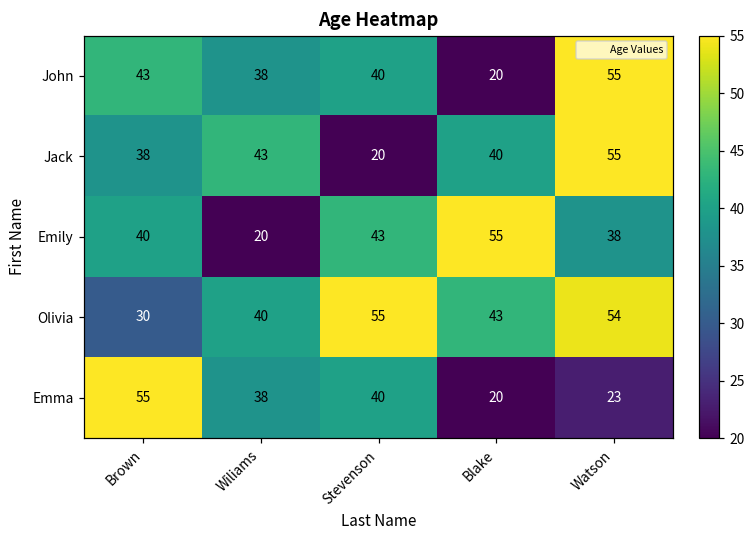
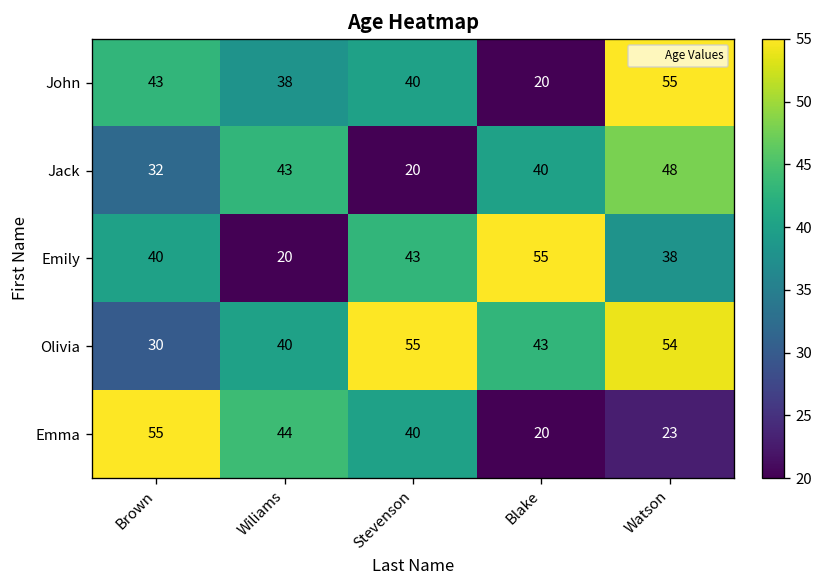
  {
    "John": {
      "Brown": 43,
      "Wiliams": 38,
      "Stevenson": 40,
      "Blake": 20,
      "Watson": 55
    },
    "Jack": {
-     "Brown": 38,
+     "Brown": 32,
      "Wiliams": 43,
      "Stevenson": 20,
      "Blake": 40,
-     "Watson": 55
+     "Watson": 48
    },
    "Emily": {
      "Brown": 40,
      "Wiliams": 20,
      "Stevenson": 43,
      "Blake": 55,
      "Watson": 38
    },
    "Olivia": {
      "Brown": 30,
      "Wiliams": 40,
      "Stevenson": 55,
      "Blake": 43,
      "Watson": 54
    },
    "Emma": {
      "Brown": 55,
-     "Wiliams": 38,
+     "Wiliams": 44,
      "Stevenson": 40,
      "Blake": 20,
      "Watson": 23
    }
  }
